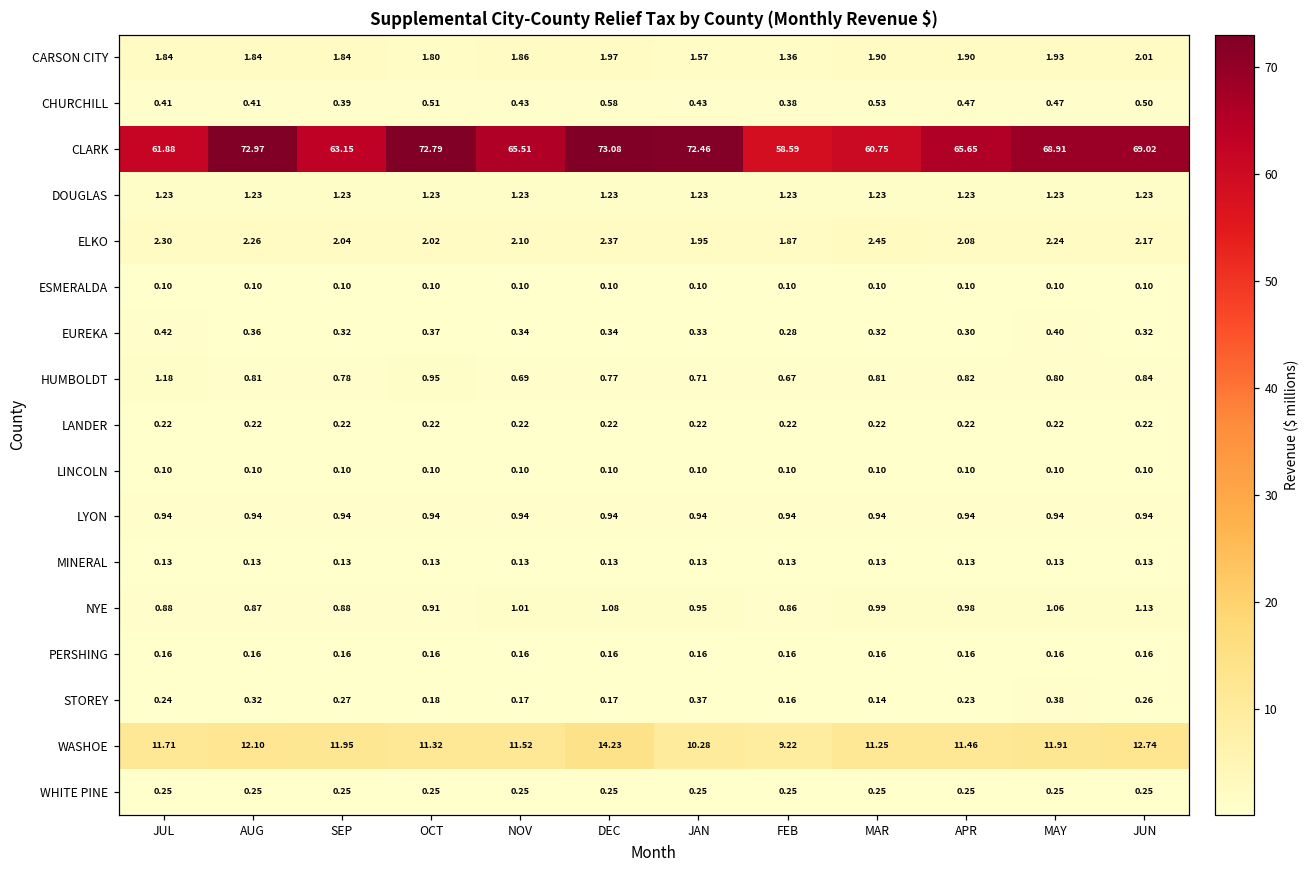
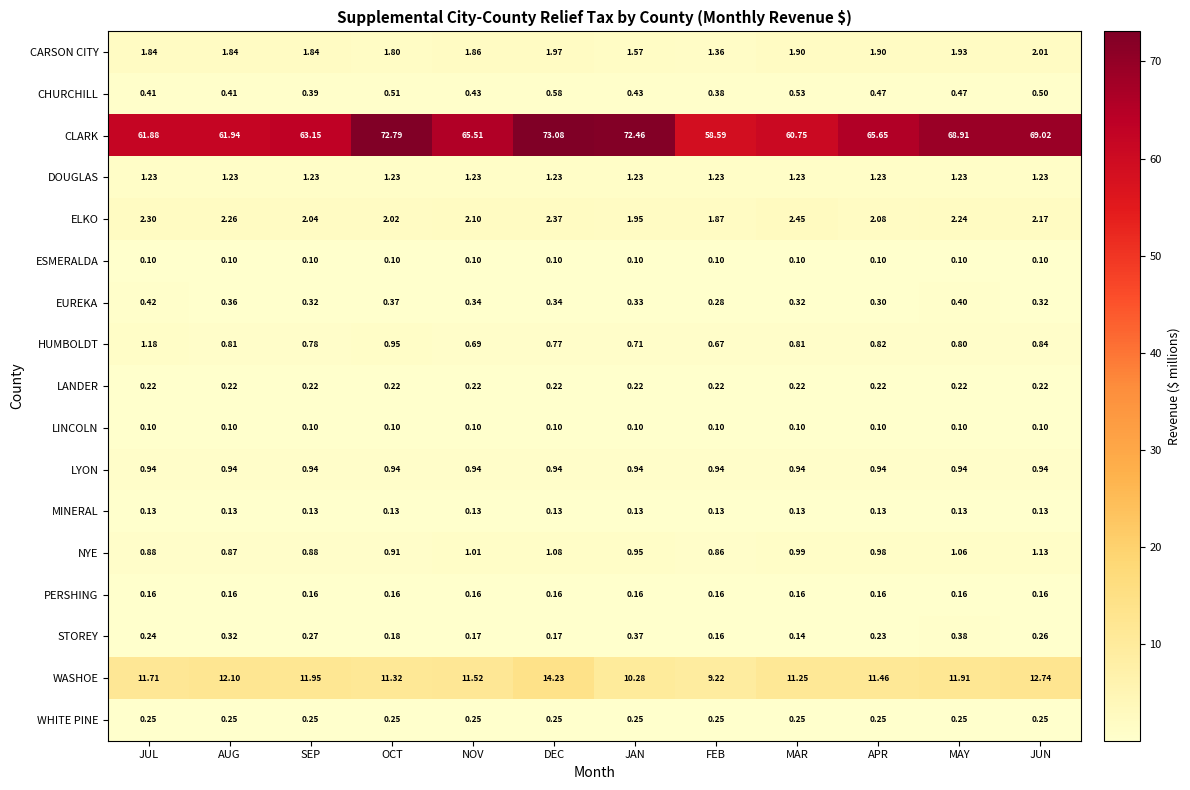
  {
    "CLARK": {
      "JUL": 61.88,
-     "AUG": 72.97,
+     "AUG": 61.94,
      "SEP": 63.15,
      "OCT": 72.79,
      "NOV": 65.51,
      "DEC": 73.08,
      "JAN": 72.46,
      "FEB": 58.59,
      "MAR": 60.75,
      "APR": 65.65,
      "MAY": 68.91,
      "JUN": 69.02
    }
  }
